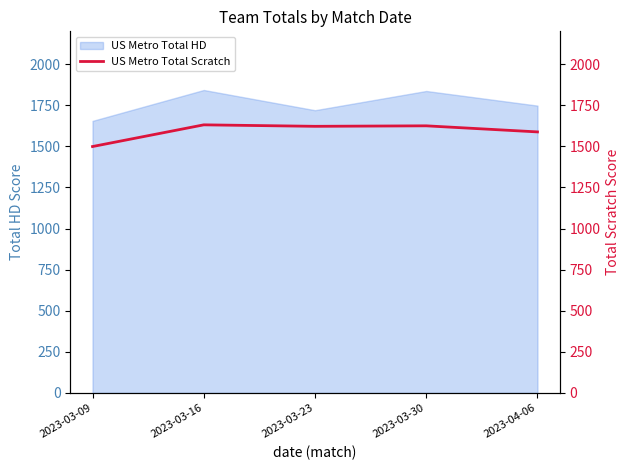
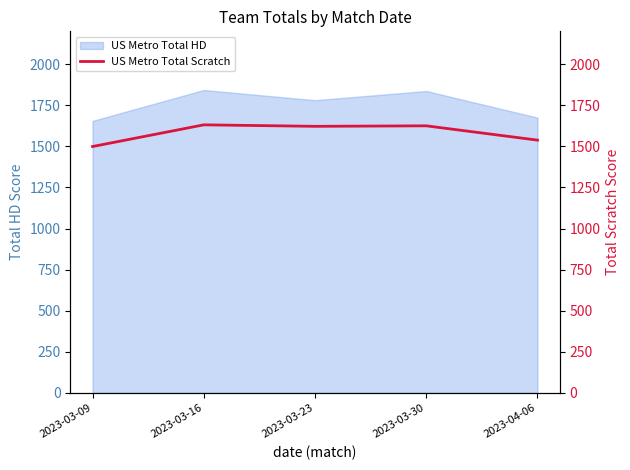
  {
    "US Metro Total HD": {
      "2023-03-09": 1660,
      "2023-03-16": 1840,
-     "2023-03-23": 1720,
+     "2023-03-23": 1780,
      "2023-03-30": 1840,
-     "2023-04-06": 1750
+     "2023-04-06": 1680
    },
    "US Metro Total Scratch": {
      "2023-03-09": 1500,
      "2023-03-16": 1630,
      "2023-03-23": 1620,
      "2023-03-30": 1630,
-     "2023-04-06": 1590
+     "2023-04-06": 1540
    }
  }
